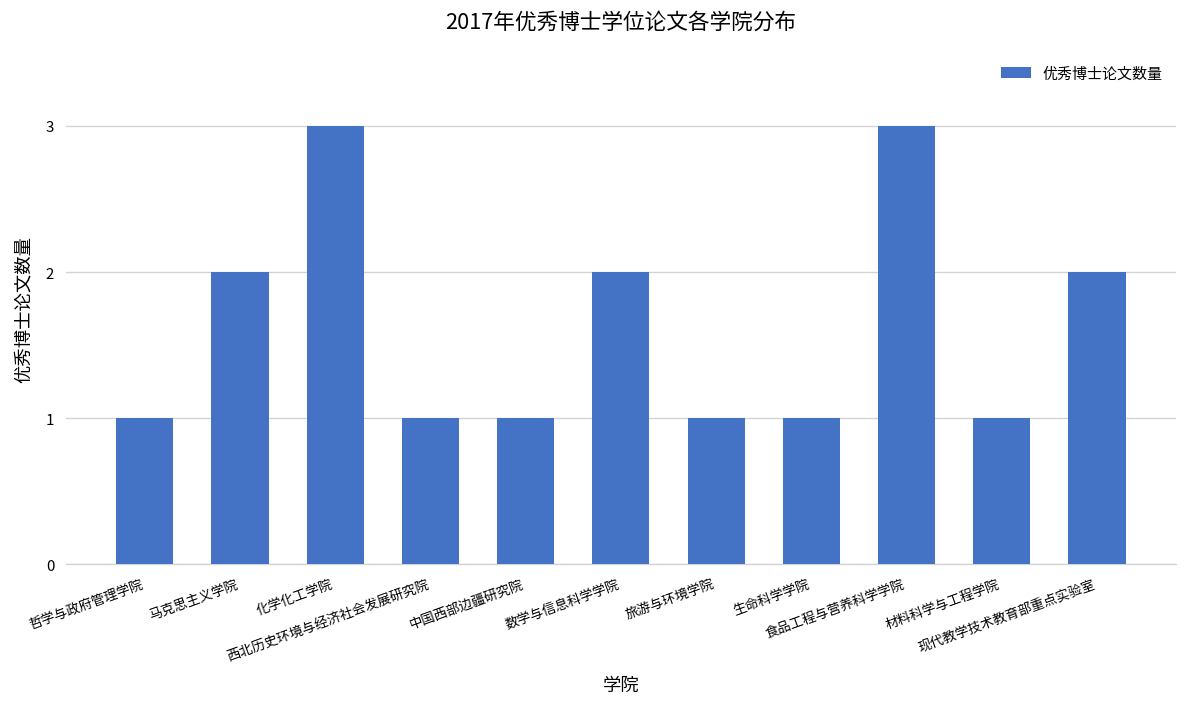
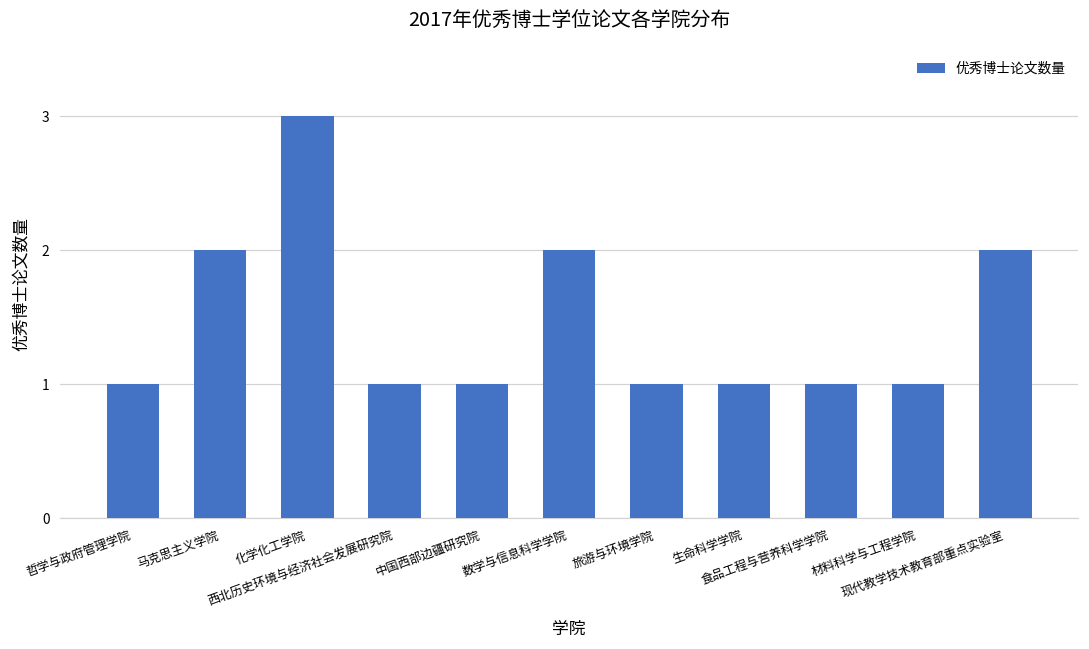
  {
    "哲学与政府管理学院": 1,
    "马克思主义学院": 2,
    "化学化工学院": 3,
    "西北历史环境与经济社会发展研究院": 1,
    "中国西部边疆研究院": 1,
    "数学与信息科学学院": 2,
    "旅游与环境学院": 1,
    "生命科学学院": 1,
-   "食品工程与营养科学学院": 3,
+   "食品工程与营养科学学院": 1,
    "材料科学与工程学院": 1,
    "现代教学技术教育部重点实验室": 2
  }
